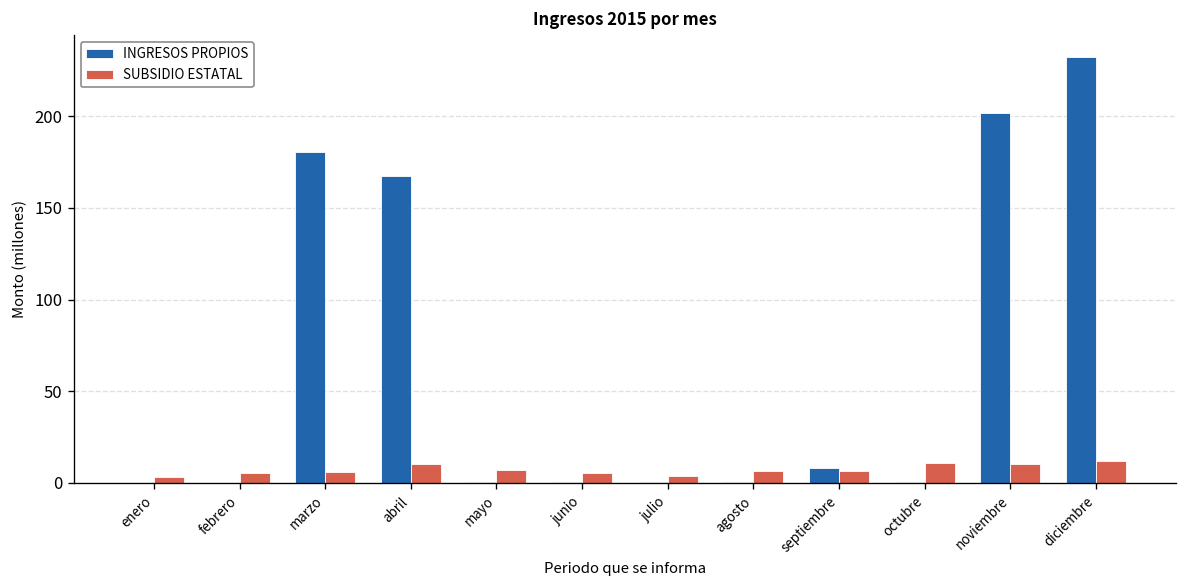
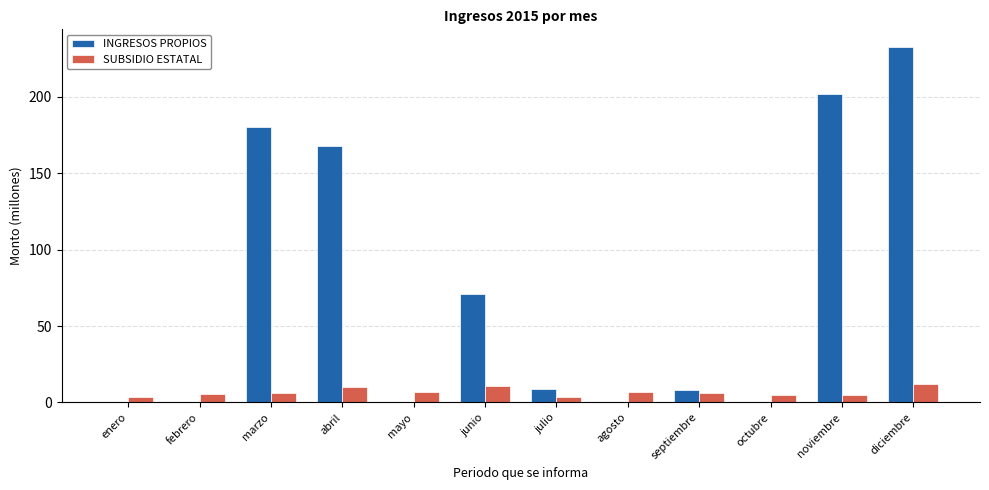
  {
    "INGRESOS PROPIOS": {
      "marzo": 180,
      "abril": 168,
-     "junio": 1,
-     "julio": 0,
+     "junio": 71,
+     "julio": 9,
      "septiembre": 8,
      "noviembre": 202,
      "diciembre": 232
    },
    "SUBSIDIO ESTATAL": {
      "enero": 4,
      "febrero": 5,
      "marzo": 6,
      "abril": 10,
      "mayo": 7,
-     "junio": 6,
+     "junio": 11,
      "julio": 4,
      "agosto": 7,
      "septiembre": 6,
-     "octubre": 11,
-     "noviembre": 10,
+     "octubre": 5,
+     "noviembre": 5,
      "diciembre": 12
    }
  }
